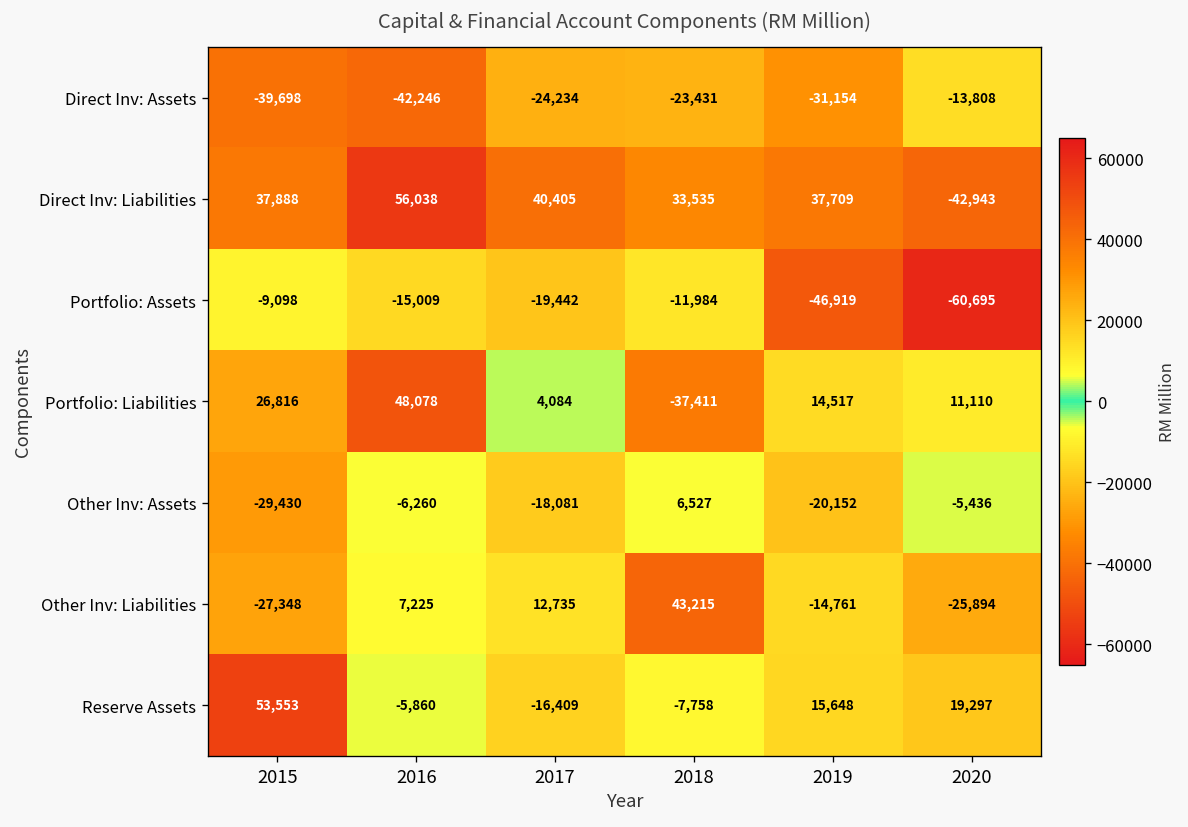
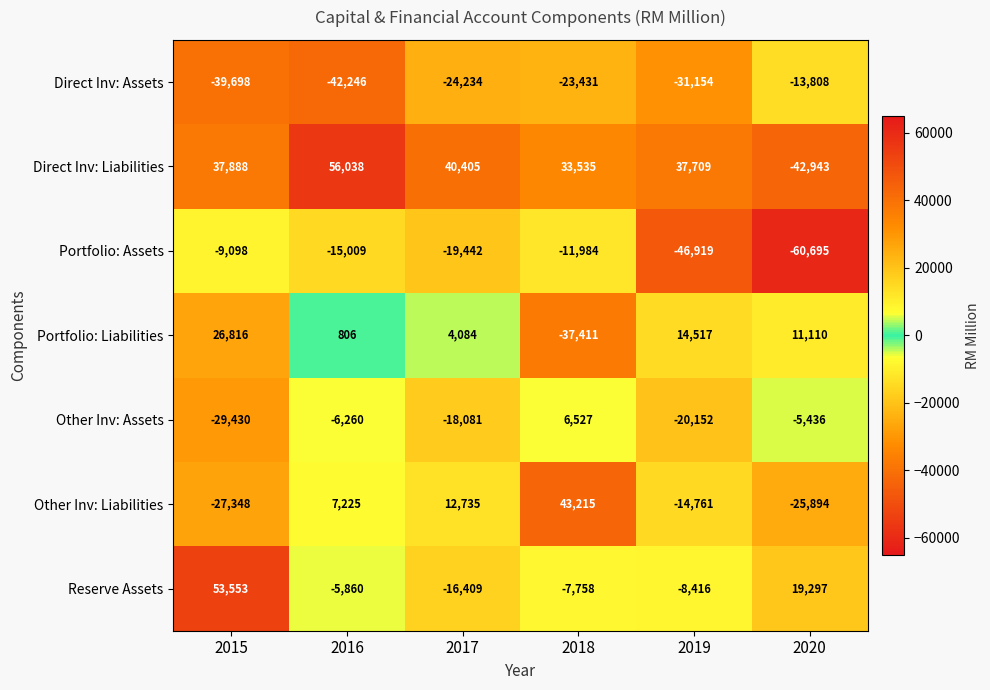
  {
    "Direct Inv: Assets": {
      "2015": "-39,698",
      "2016": "-42,246",
      "2017": "-24,234",
      "2018": "-23,431",
      "2019": "-31,154",
      "2020": "-13,808"
    },
    "Direct Inv: Liabilities": {
      "2015": "37,888",
      "2016": "56,038",
      "2017": "40,405",
      "2018": "33,535",
      "2019": "37,709",
      "2020": "-42,943"
    },
    "Portfolio: Assets": {
      "2015": "-9,098",
      "2016": "-15,009",
      "2017": "-19,442",
      "2018": "-11,984",
      "2019": "-46,919",
      "2020": "-60,695"
    },
    "Portfolio: Liabilities": {
      "2015": "26,816",
-     "2016": "48,078",
+     "2016": "806",
      "2017": "4,084",
      "2018": "-37,411",
      "2019": "14,517",
      "2020": "11,110"
    },
    "Other Inv: Assets": {
      "2015": "-29,430",
      "2016": "-6,260",
      "2017": "-18,081",
      "2018": "6,527",
      "2019": "-20,152",
      "2020": "-5,436"
    },
    "Other Inv: Liabilities": {
      "2015": "-27,348",
      "2016": "7,225",
      "2017": "12,735",
      "2018": "43,215",
      "2019": "-14,761",
      "2020": "-25,894"
    },
    "Reserve Assets": {
      "2015": "53,553",
      "2016": "-5,860",
      "2017": "-16,409",
      "2018": "-7,758",
-     "2019": "15,648",
+     "2019": "-8,416",
      "2020": "19,297"
    }
  }
